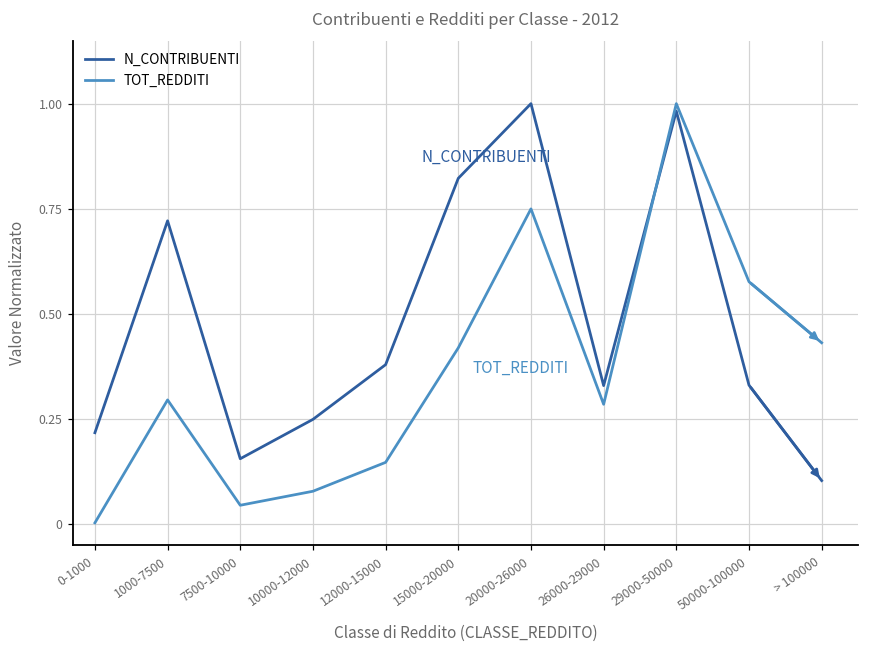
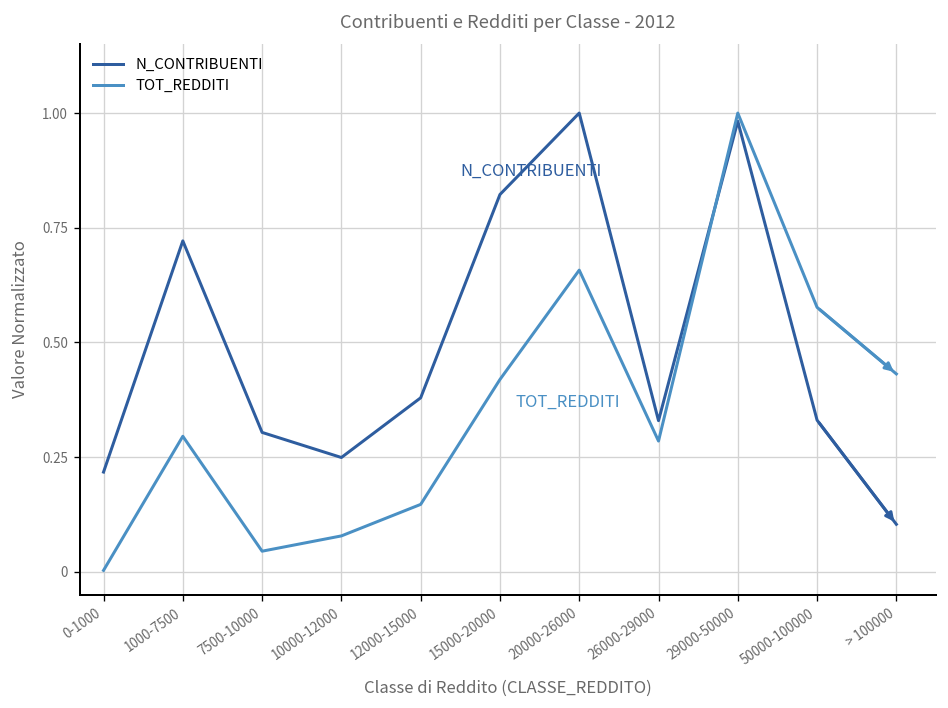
  {
    "N_CONTRIBUENTI": {
      "0-1000": 0.22,
      "1000-7500": 0.72,
-     "7500-10000": 0.16,
+     "7500-10000": 0.30,
      "10000-12000": 0.25,
      "12000-15000": 0.38,
      "15000-20000": 0.82,
      "20000-26000": 1.00,
      "26000-29000": 0.33,
      "29000-50000": 0.98,
      "50000-100000": 0.33,
      "> 100000": 0.10
    },
    "TOT_REDDITI": {
      "0-1000": 0.00,
      "1000-7500": 0.30,
      "7500-10000": 0.04,
      "10000-12000": 0.08,
      "12000-15000": 0.15,
      "15000-20000": 0.42,
-     "20000-26000": 0.75,
+     "20000-26000": 0.66,
      "26000-29000": 0.28,
      "29000-50000": 1.00,
      "50000-100000": 0.58,
      "> 100000": 0.43
    }
  }
